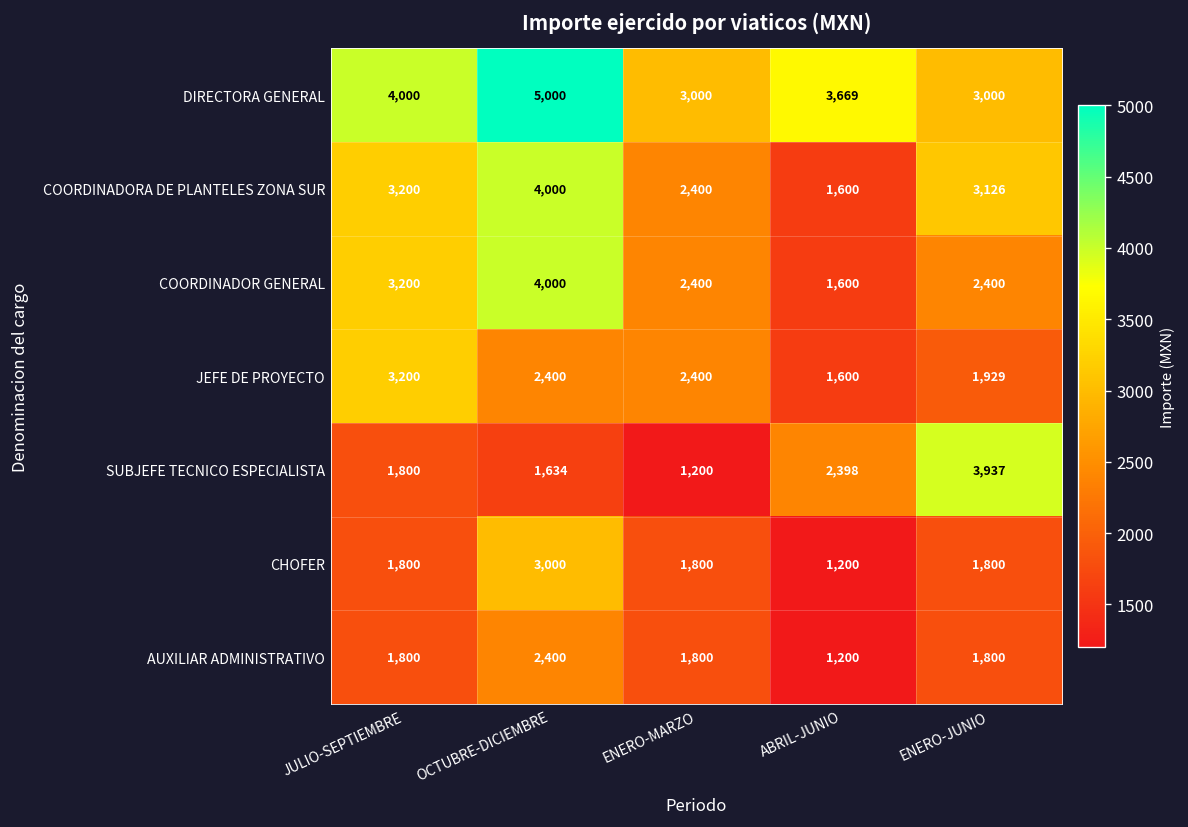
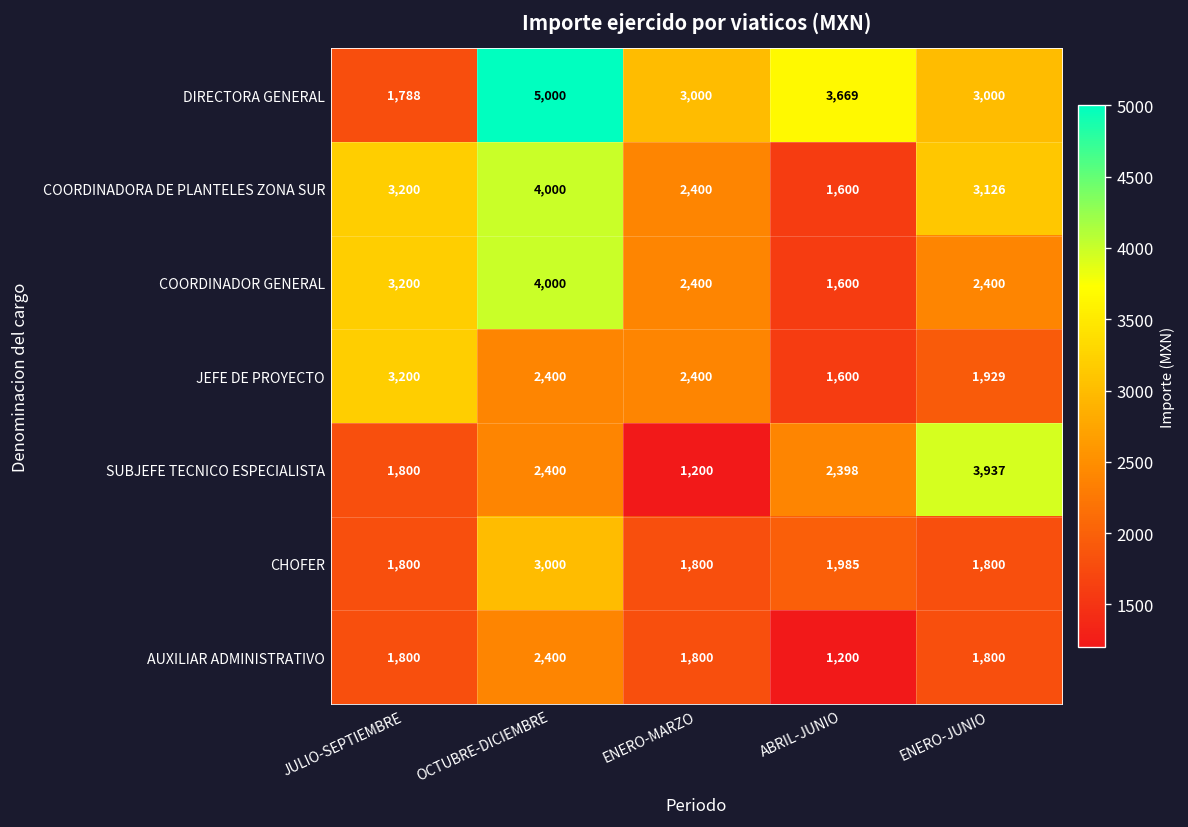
  {
    "DIRECTORA GENERAL": {
-     "JULIO-SEPTIEMBRE": "4,000",
+     "JULIO-SEPTIEMBRE": "1,788",
      "OCTUBRE-DICIEMBRE": "5,000",
      "ENERO-MARZO": "3,000",
      "ABRIL-JUNIO": "3,669",
      "ENERO-JUNIO": "3,000"
    },
    "COORDINADORA DE PLANTELES ZONA SUR": {
      "JULIO-SEPTIEMBRE": "3,200",
      "OCTUBRE-DICIEMBRE": "4,000",
      "ENERO-MARZO": "2,400",
      "ABRIL-JUNIO": "1,600",
      "ENERO-JUNIO": "3,126"
    },
    "COORDINADOR GENERAL": {
      "JULIO-SEPTIEMBRE": "3,200",
      "OCTUBRE-DICIEMBRE": "4,000",
      "ENERO-MARZO": "2,400",
      "ABRIL-JUNIO": "1,600",
      "ENERO-JUNIO": "2,400"
    },
    "JEFE DE PROYECTO": {
      "JULIO-SEPTIEMBRE": "3,200",
      "OCTUBRE-DICIEMBRE": "2,400",
      "ENERO-MARZO": "2,400",
      "ABRIL-JUNIO": "1,600",
      "ENERO-JUNIO": "1,929"
    },
    "SUBJEFE TECNICO ESPECIALISTA": {
      "JULIO-SEPTIEMBRE": "1,800",
-     "OCTUBRE-DICIEMBRE": "1,634",
+     "OCTUBRE-DICIEMBRE": "2,400",
      "ENERO-MARZO": "1,200",
      "ABRIL-JUNIO": "2,398",
      "ENERO-JUNIO": "3,937"
    },
    "CHOFER": {
      "JULIO-SEPTIEMBRE": "1,800",
      "OCTUBRE-DICIEMBRE": "3,000",
      "ENERO-MARZO": "1,800",
-     "ABRIL-JUNIO": "1,200",
+     "ABRIL-JUNIO": "1,985",
      "ENERO-JUNIO": "1,800"
    },
    "AUXILIAR ADMINISTRATIVO": {
      "JULIO-SEPTIEMBRE": "1,800",
      "OCTUBRE-DICIEMBRE": "2,400",
      "ENERO-MARZO": "1,800",
      "ABRIL-JUNIO": "1,200",
      "ENERO-JUNIO": "1,800"
    }
  }
